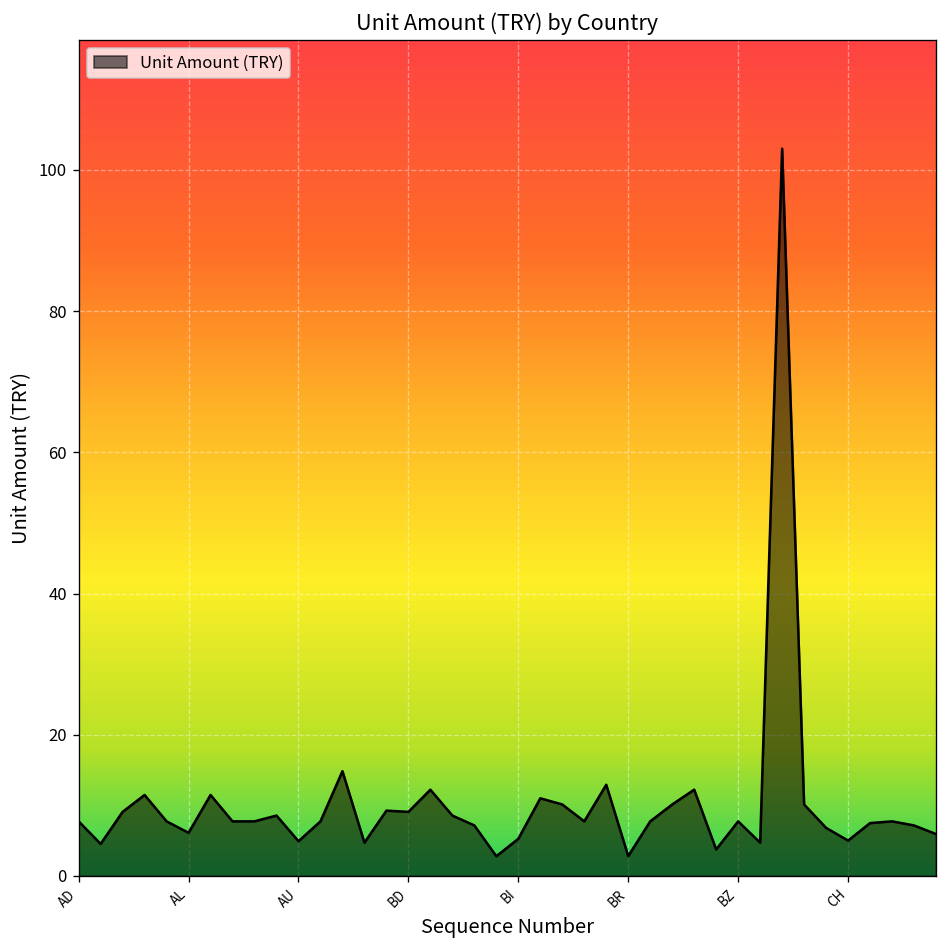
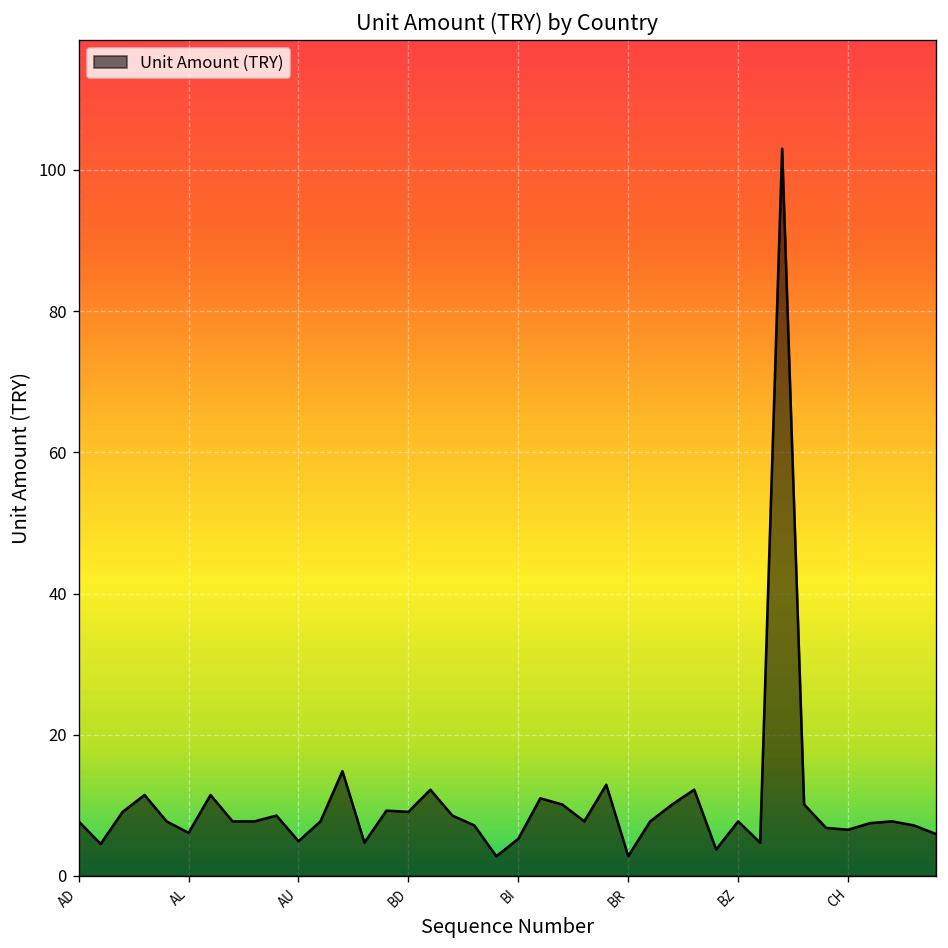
  {
    "AD": 8,
    "AL": 6,
    "AU": 5,
    "BD": 9,
    "BI": 5,
    "BR": 3,
    "BZ": 8,
-   "CH": 5
+   "CH": 7
  }
